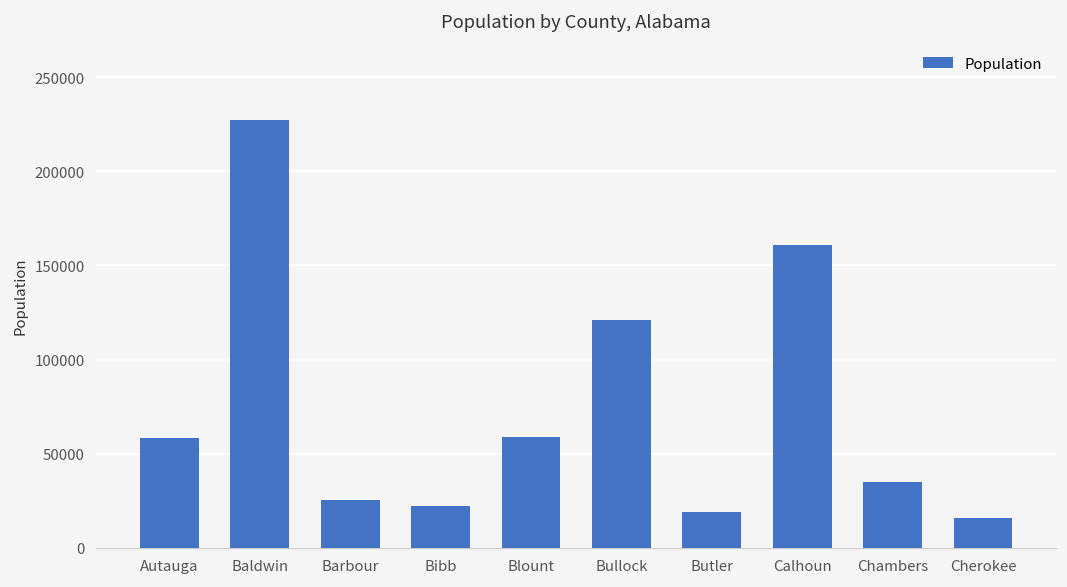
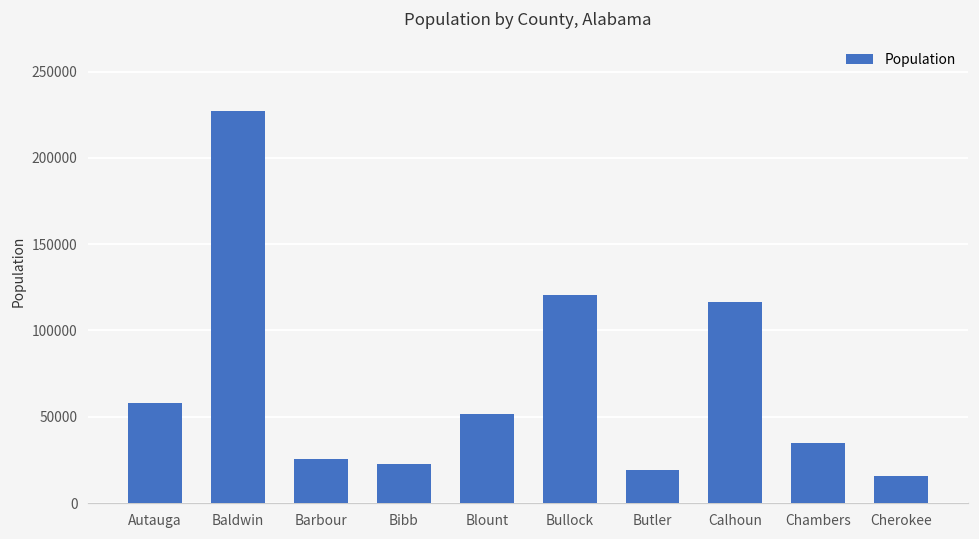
  {
    "Autauga": 58000,
    "Baldwin": 227000,
    "Barbour": 25000,
    "Bibb": 22000,
-   "Blount": 59000,
+   "Blount": 51000,
    "Bullock": 121000,
    "Butler": 19000,
-   "Calhoun": 161000,
+   "Calhoun": 116000,
    "Chambers": 35000,
    "Cherokee": 16000
  }
